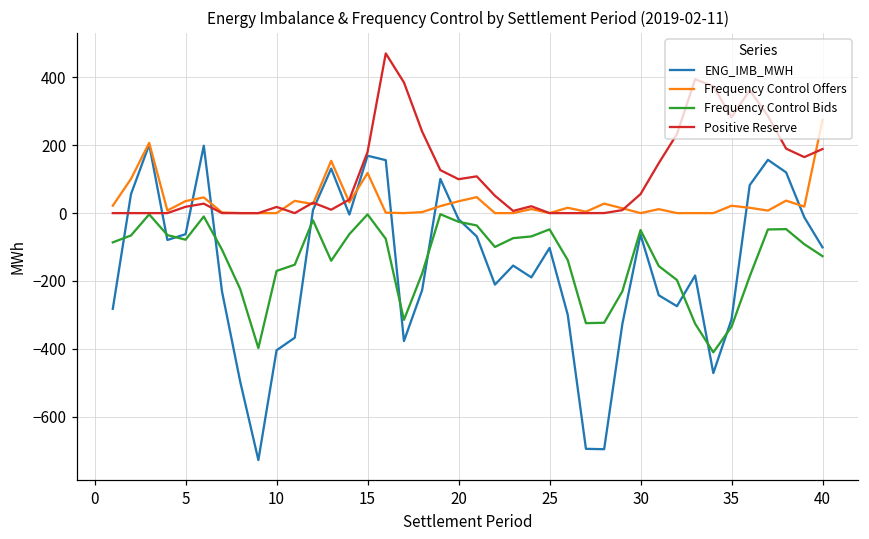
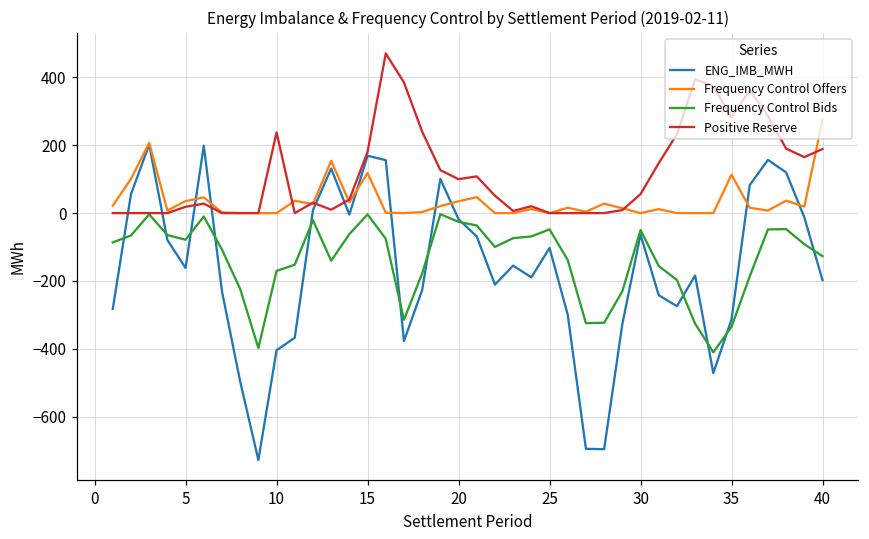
  {
    "ENG_IMB_MWH": {
-     "5": -60,
+     "5": -160,
      "10": -400,
      "15": 170,
      "25": -100,
      "30": -60,
      "35": -310,
-     "40": -100
+     "40": -200
    },
    "Frequency Control Offers": {
      "5": 40,
      "10": 0,
      "15": 120,
      "20": 30,
      "30": 0,
-     "35": 20
+     "35": 110
    },
    "Frequency Control Bids": {
      "5": -80,
      "10": -170,
      "15": 0,
      "25": -50,
      "30": -50,
      "35": -340,
      "40": -130
    },
    "Positive Reserve": {
      "5": 20,
-     "10": 20,
+     "10": 240,
      "15": 180,
      "20": 100,
      "30": 60,
      "40": 190
    }
  }
